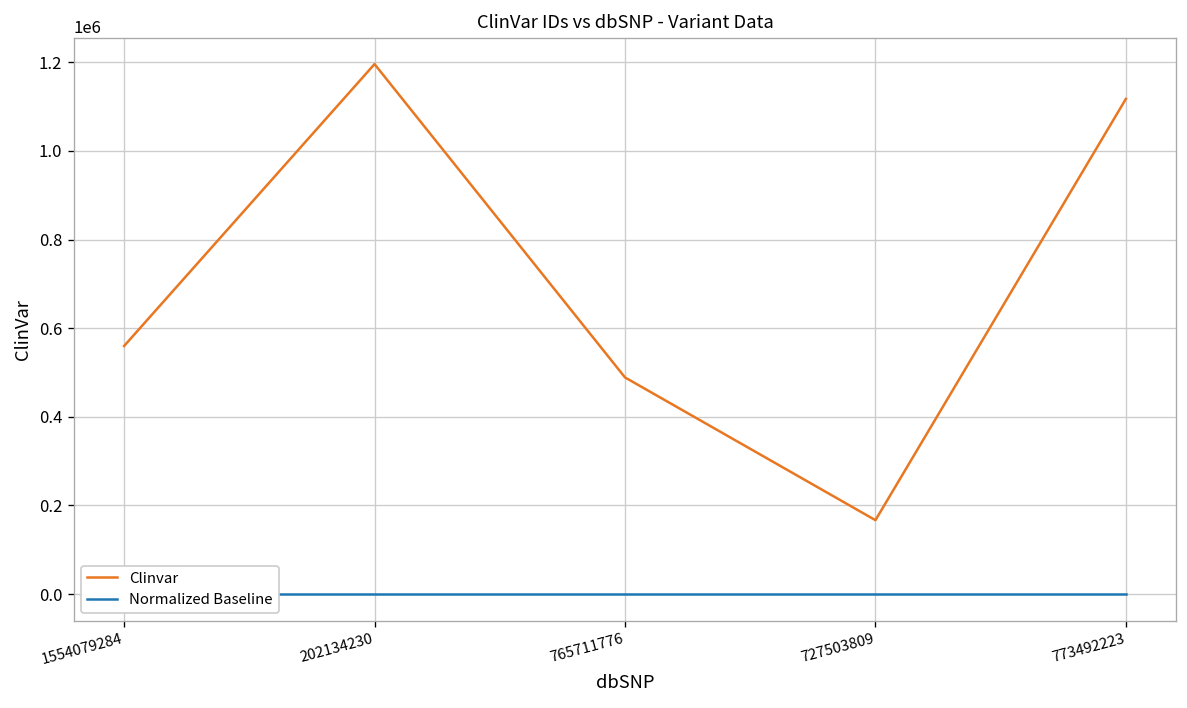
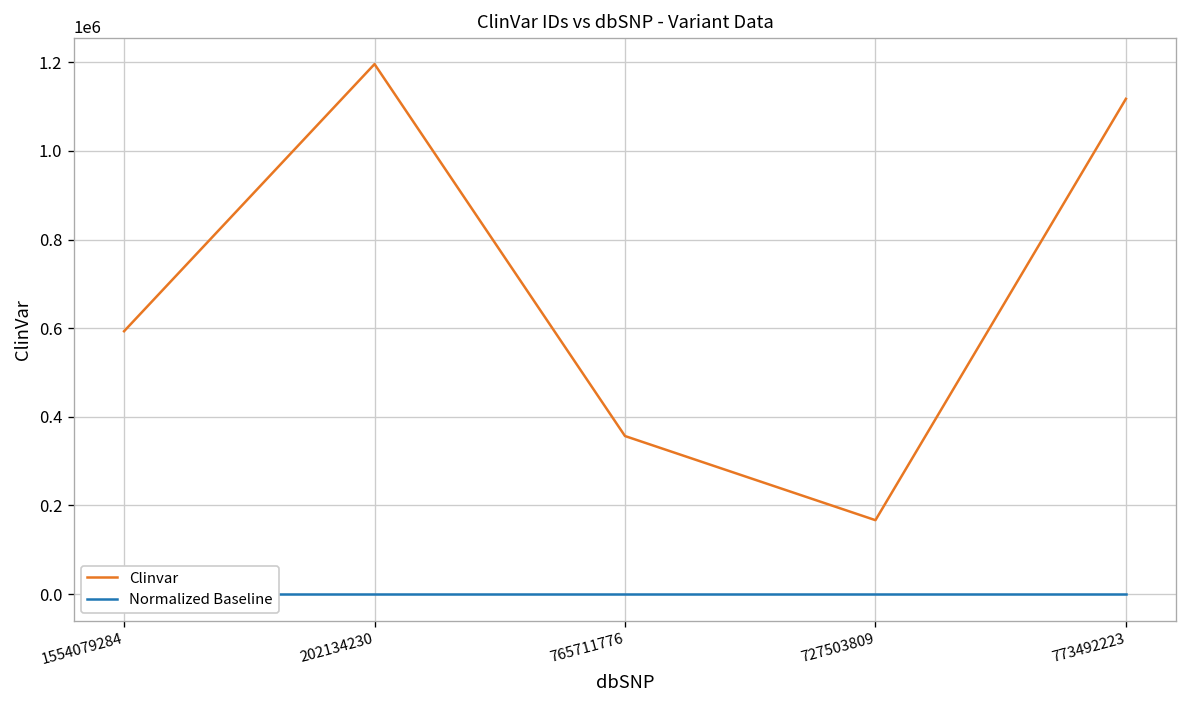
  {
    "Clinvar": {
-     "1554079284": 560000,
+     "1554079284": 590000,
      "202134230": 1200000,
-     "765711776": 490000,
+     "765711776": 360000,
      "727503809": 170000,
      "773492223": 1120000
    },
    "Normalized Baseline": {
      "202134230": 0,
      "765711776": 0,
      "727503809": 0,
      "773492223": 0
    }
  }
